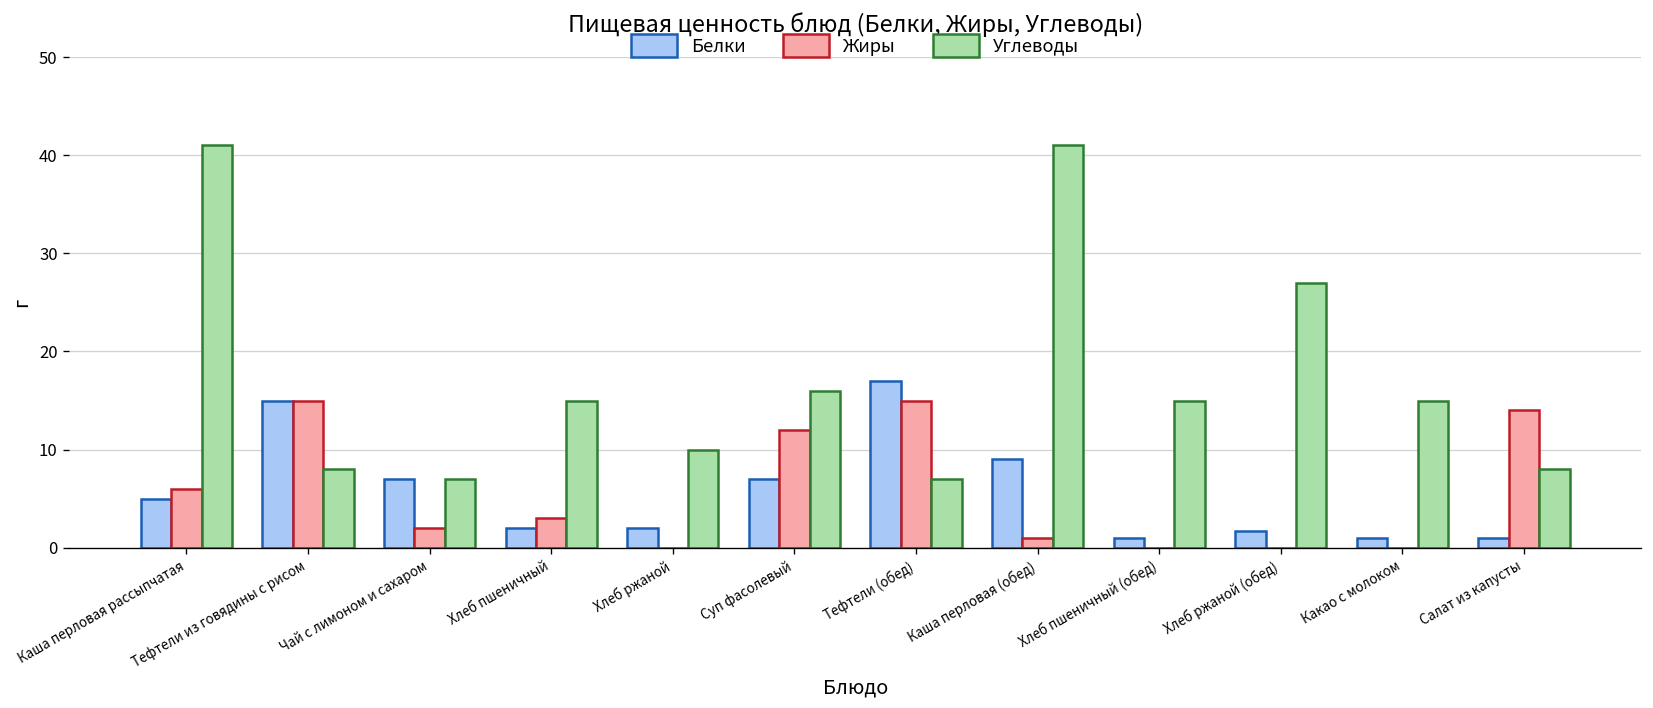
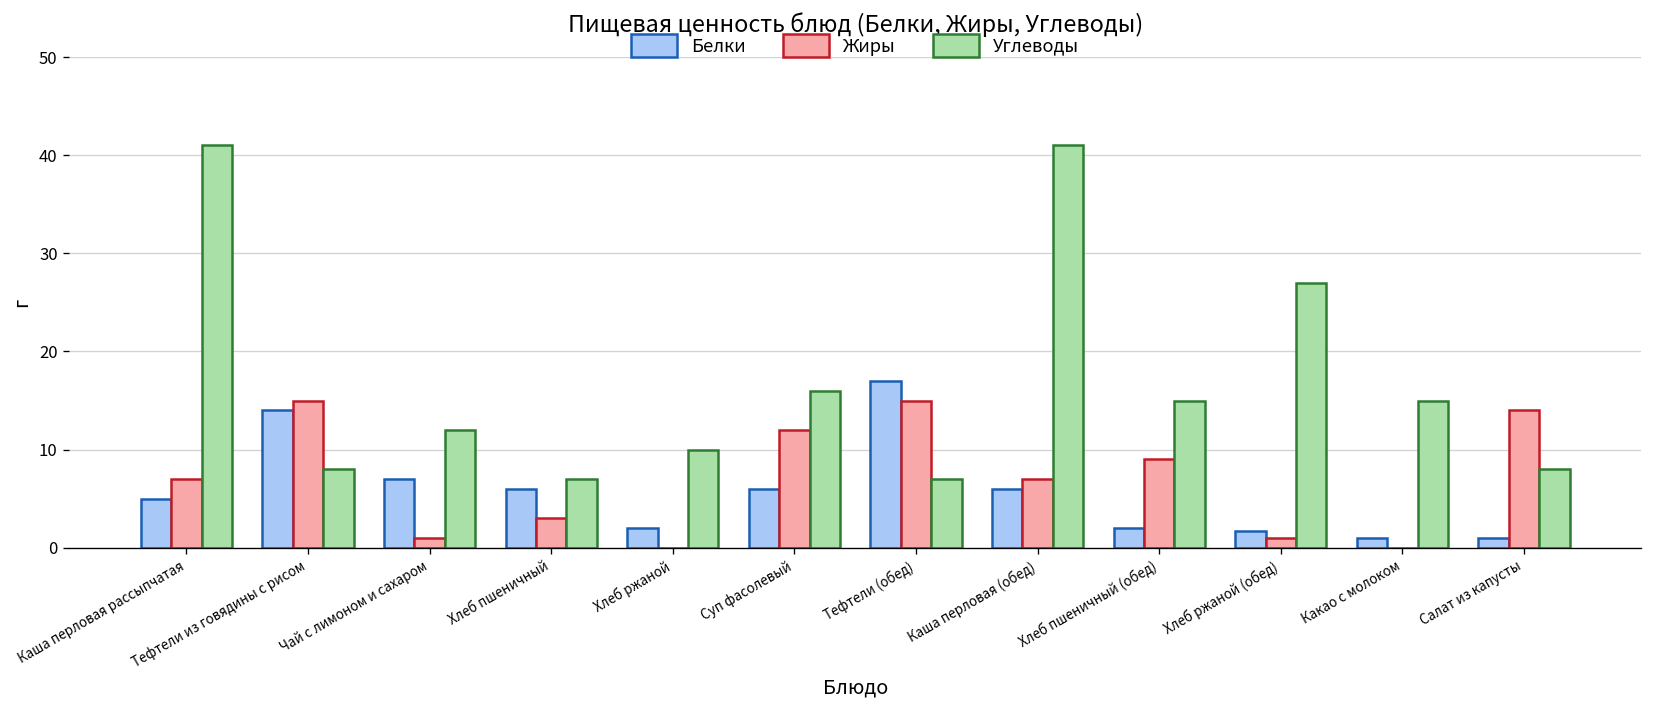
  {
    "Белки": {
      "Каша перловая рассыпчатая": 5,
-     "Тефтели из говядины с рисом": 15,
+     "Тефтели из говядины с рисом": 14,
      "Чай с лимоном и сахаром": 7,
-     "Хлеб пшеничный": 2,
+     "Хлеб пшеничный": 6,
      "Хлеб ржаной": 2,
-     "Суп фасолевый": 7,
+     "Суп фасолевый": 6,
      "Тефтели (обед)": 17,
-     "Каша перловая (обед)": 9,
-     "Хлеб пшеничный (обед)": 1,
+     "Каша перловая (обед)": 6,
+     "Хлеб пшеничный (обед)": 2,
      "Хлеб ржаной (обед)": 2,
      "Какао с молоком": 1,
      "Салат из капусты": 1
    },
    "Жиры": {
-     "Каша перловая рассыпчатая": 6,
+     "Каша перловая рассыпчатая": 7,
      "Тефтели из говядины с рисом": 15,
-     "Чай с лимоном и сахаром": 2,
+     "Чай с лимоном и сахаром": 1,
      "Хлеб пшеничный": 3,
      "Хлеб ржаной": 0,
      "Суп фасолевый": 12,
      "Тефтели (обед)": 15,
-     "Каша перловая (обед)": 1,
-     "Хлеб пшеничный (обед)": 0,
-     "Хлеб ржаной (обед)": 0,
+     "Каша перловая (обед)": 7,
+     "Хлеб пшеничный (обед)": 9,
+     "Хлеб ржаной (обед)": 1,
      "Какао с молоком": 0,
      "Салат из капусты": 14
    },
    "Углеводы": {
      "Каша перловая рассыпчатая": 41,
      "Тефтели из говядины с рисом": 8,
-     "Чай с лимоном и сахаром": 7,
-     "Хлеб пшеничный": 15,
+     "Чай с лимоном и сахаром": 12,
+     "Хлеб пшеничный": 7,
      "Хлеб ржаной": 10,
      "Суп фасолевый": 16,
      "Тефтели (обед)": 7,
      "Каша перловая (обед)": 41,
      "Хлеб пшеничный (обед)": 15,
      "Хлеб ржаной (обед)": 27,
      "Какао с молоком": 15,
      "Салат из капусты": 8
    }
  }
